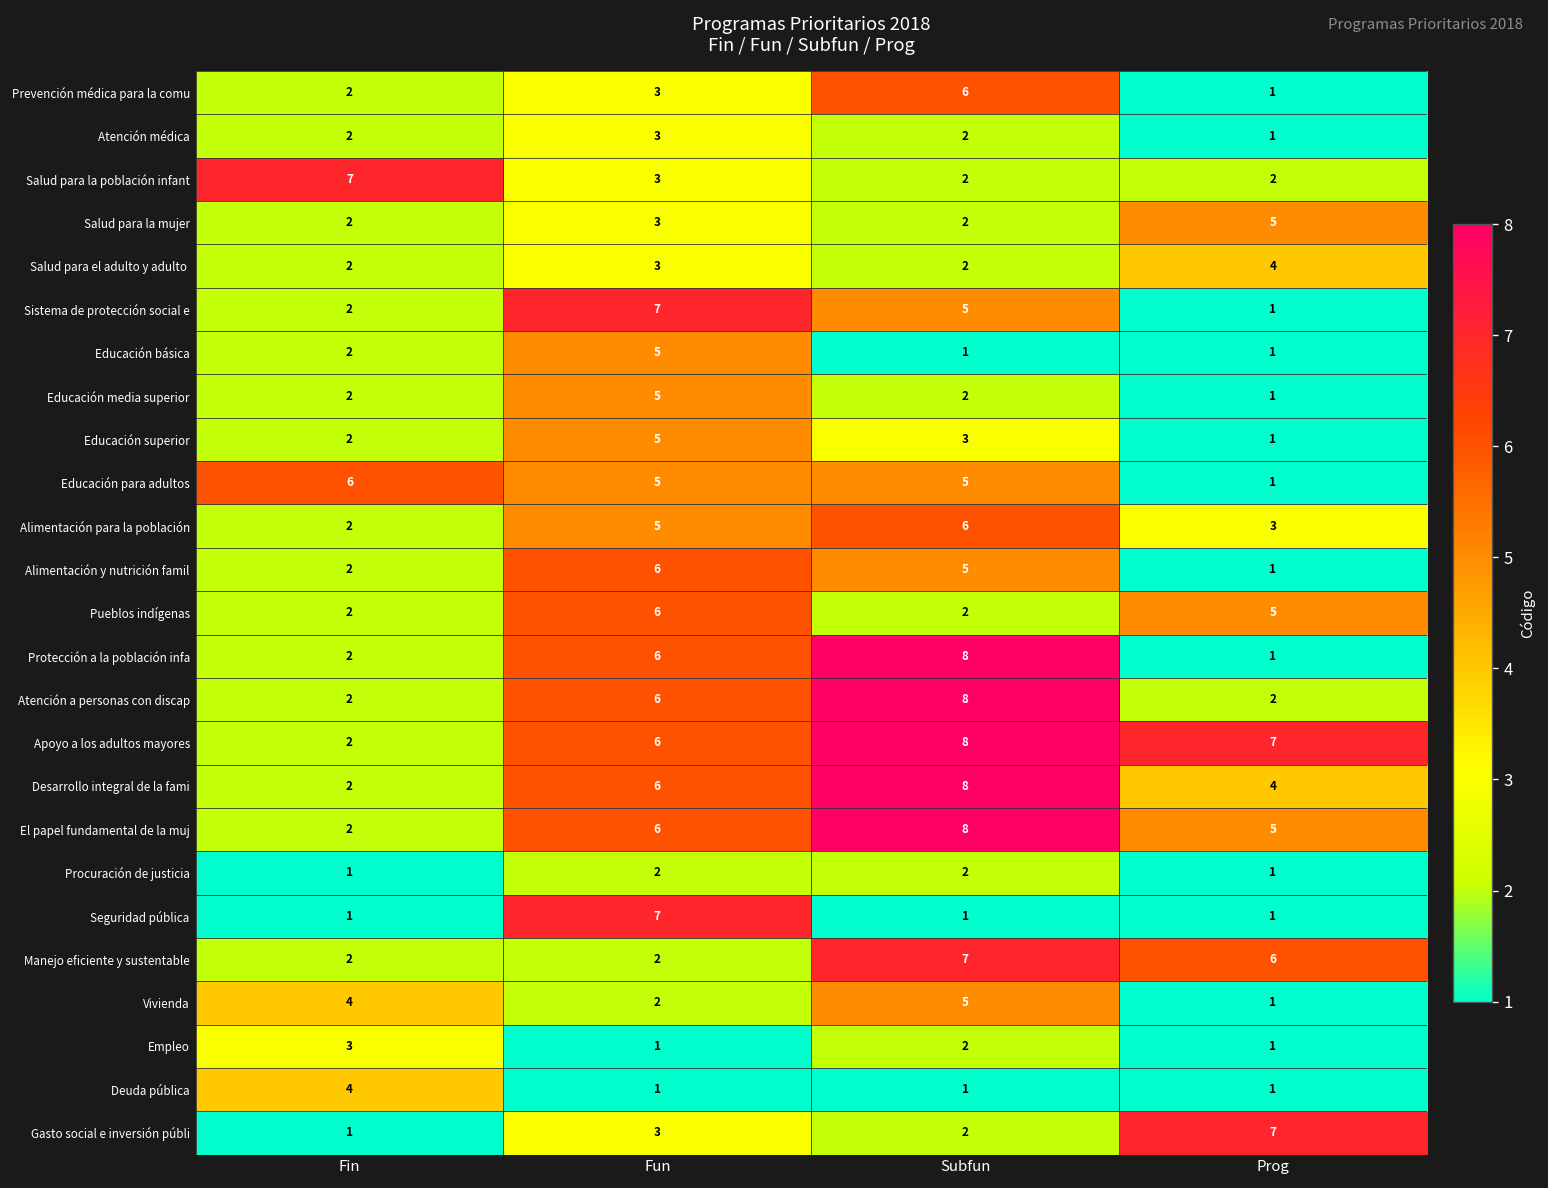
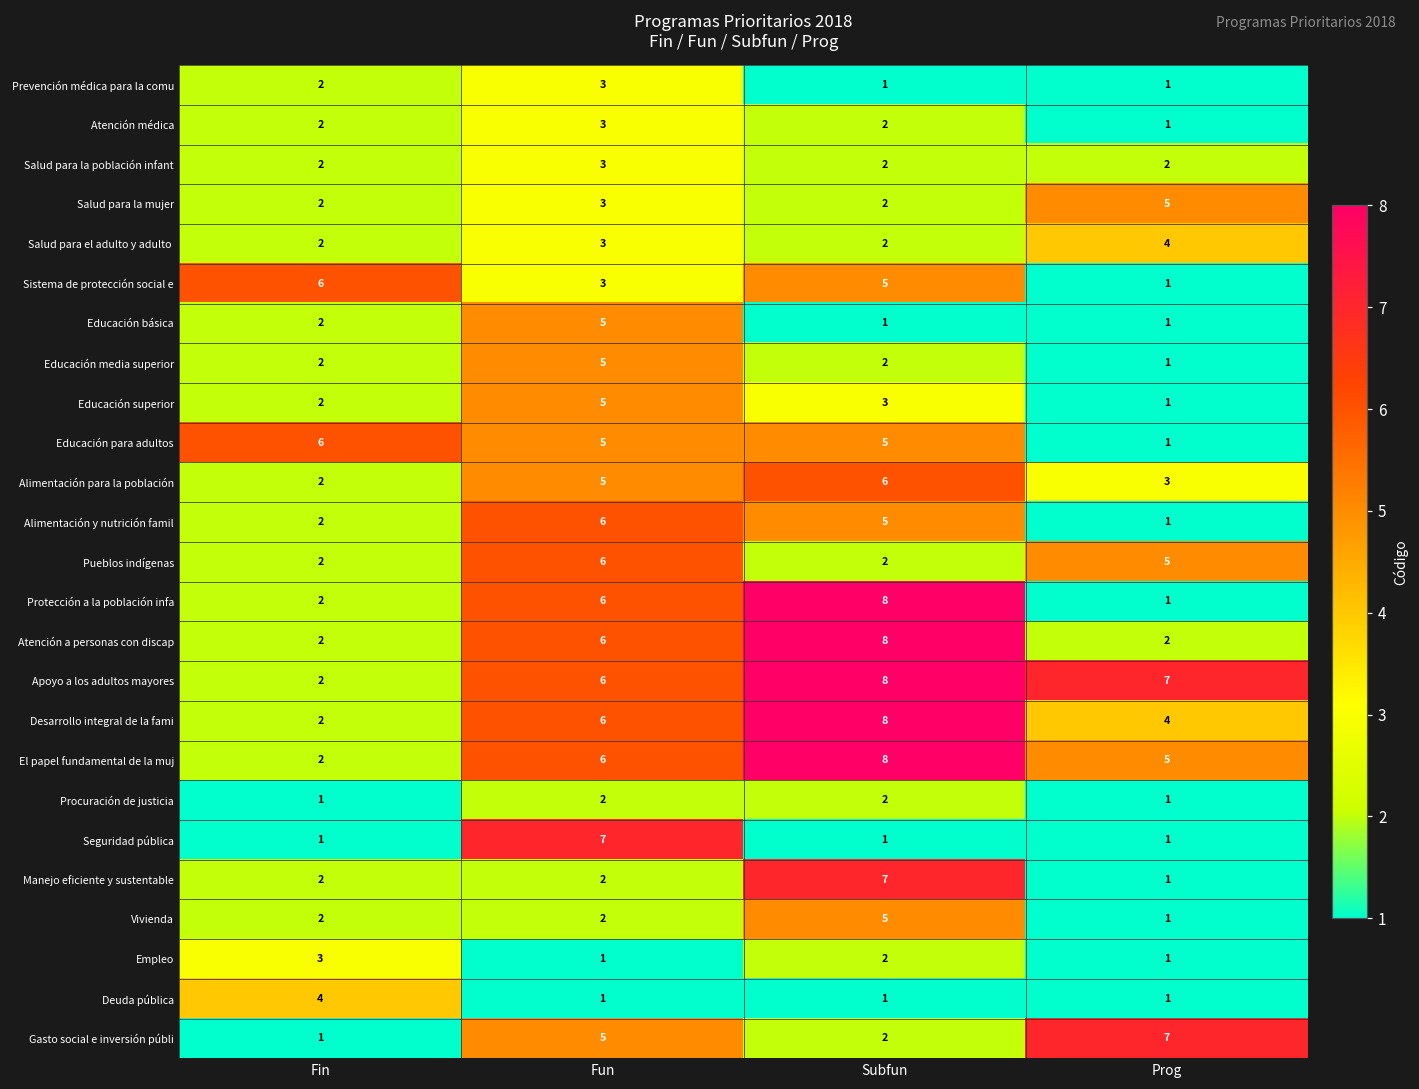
  {
    "Prevención médica para la comu": {
      "Fin": 2,
      "Fun": 3,
-     "Subfun": 6,
+     "Subfun": 1,
      "Prog": 1
    },
    "Atención médica": {
      "Fin": 2,
      "Fun": 3,
      "Subfun": 2,
      "Prog": 1
    },
    "Salud para la población infant": {
-     "Fin": 7,
+     "Fin": 2,
      "Fun": 3,
      "Subfun": 2,
      "Prog": 2
    },
    "Salud para la mujer": {
      "Fin": 2,
      "Fun": 3,
      "Subfun": 2,
      "Prog": 5
    },
    "Salud para el adulto y adulto": {
      "Fin": 2,
      "Fun": 3,
      "Subfun": 2,
      "Prog": 4
    },
    "Sistema de protección social e": {
-     "Fin": 2,
-     "Fun": 7,
+     "Fin": 6,
+     "Fun": 3,
      "Subfun": 5,
      "Prog": 1
    },
    "Educación básica": {
      "Fin": 2,
      "Fun": 5,
      "Subfun": 1,
      "Prog": 1
    },
    "Educación media superior": {
      "Fin": 2,
      "Fun": 5,
      "Subfun": 2,
      "Prog": 1
    },
    "Educación superior": {
      "Fin": 2,
      "Fun": 5,
      "Subfun": 3,
      "Prog": 1
    },
    "Educación para adultos": {
      "Fin": 6,
      "Fun": 5,
      "Subfun": 5,
      "Prog": 1
    },
    "Alimentación para la población": {
      "Fin": 2,
      "Fun": 5,
      "Subfun": 6,
      "Prog": 3
    },
    "Alimentación y nutrición famil": {
      "Fin": 2,
      "Fun": 6,
      "Subfun": 5,
      "Prog": 1
    },
    "Pueblos indígenas": {
      "Fin": 2,
      "Fun": 6,
      "Subfun": 2,
      "Prog": 5
    },
    "Protección a la población infa": {
      "Fin": 2,
      "Fun": 6,
      "Subfun": 8,
      "Prog": 1
    },
    "Atención a personas con discap": {
      "Fin": 2,
      "Fun": 6,
      "Subfun": 8,
      "Prog": 2
    },
    "Apoyo a los adultos mayores": {
      "Fin": 2,
      "Fun": 6,
      "Subfun": 8,
      "Prog": 7
    },
    "Desarrollo integral de la fami": {
      "Fin": 2,
      "Fun": 6,
      "Subfun": 8,
      "Prog": 4
    },
    "El papel fundamental de la muj": {
      "Fin": 2,
      "Fun": 6,
      "Subfun": 8,
      "Prog": 5
    },
    "Procuración de justicia": {
      "Fin": 1,
      "Fun": 2,
      "Subfun": 2,
      "Prog": 1
    },
    "Seguridad pública": {
      "Fin": 1,
      "Fun": 7,
      "Subfun": 1,
      "Prog": 1
    },
    "Manejo eficiente y sustentable": {
      "Fin": 2,
      "Fun": 2,
      "Subfun": 7,
-     "Prog": 6
+     "Prog": 1
    },
    "Vivienda": {
-     "Fin": 4,
+     "Fin": 2,
      "Fun": 2,
      "Subfun": 5,
      "Prog": 1
    },
    "Empleo": {
      "Fin": 3,
      "Fun": 1,
      "Subfun": 2,
      "Prog": 1
    },
    "Deuda pública": {
      "Fin": 4,
      "Fun": 1,
      "Subfun": 1,
      "Prog": 1
    },
    "Gasto social e inversión públi": {
      "Fin": 1,
-     "Fun": 3,
+     "Fun": 5,
      "Subfun": 2,
      "Prog": 7
    }
  }
